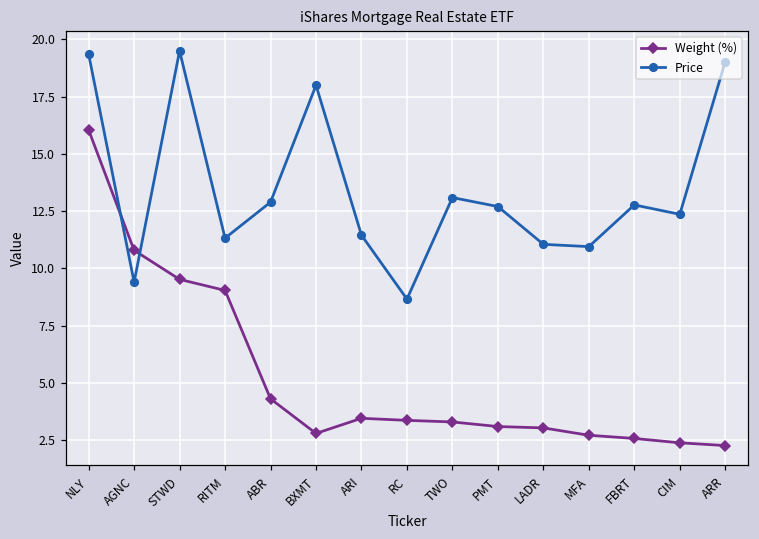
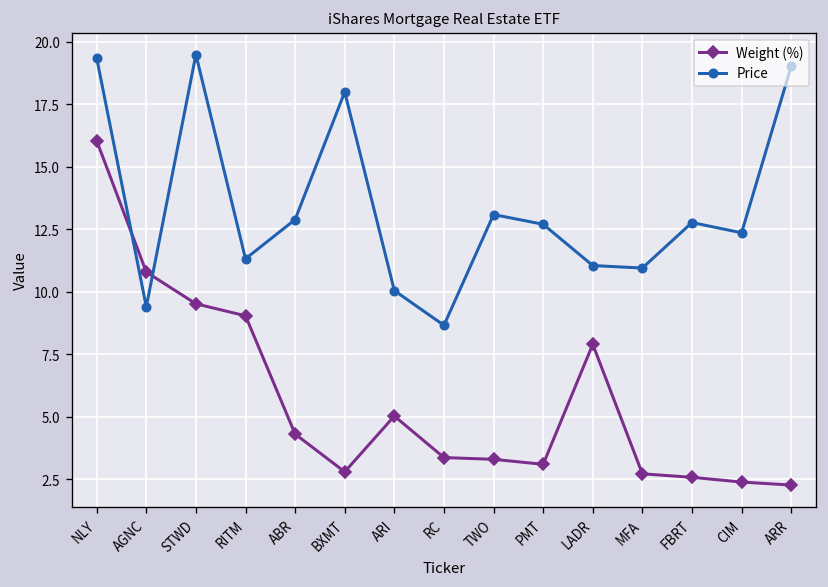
  {
    "Weight (%)": {
      "NLY": 16.0,
      "AGNC": 10.8,
      "STWD": 9.5,
      "RITM": 9.0,
      "ABR": 4.3,
      "BXMT": 2.8,
-     "ARI": 3.5,
+     "ARI": 5.0,
      "RC": 3.4,
      "TWO": 3.3,
      "PMT": 3.1,
-     "LADR": 3.0,
+     "LADR": 7.9,
      "MFA": 2.7,
      "FBRT": 2.6,
      "CIM": 2.4,
      "ARR": 2.3
    },
    "Price": {
      "NLY": 19.4,
      "AGNC": 9.4,
      "STWD": 19.5,
      "RITM": 11.3,
      "ABR": 12.9,
      "BXMT": 18.0,
-     "ARI": 11.5,
+     "ARI": 10.1,
      "RC": 8.7,
      "TWO": 13.1,
      "PMT": 12.7,
      "LADR": 11.1,
      "MFA": 11.0,
      "FBRT": 12.8,
      "CIM": 12.4
    }
  }
